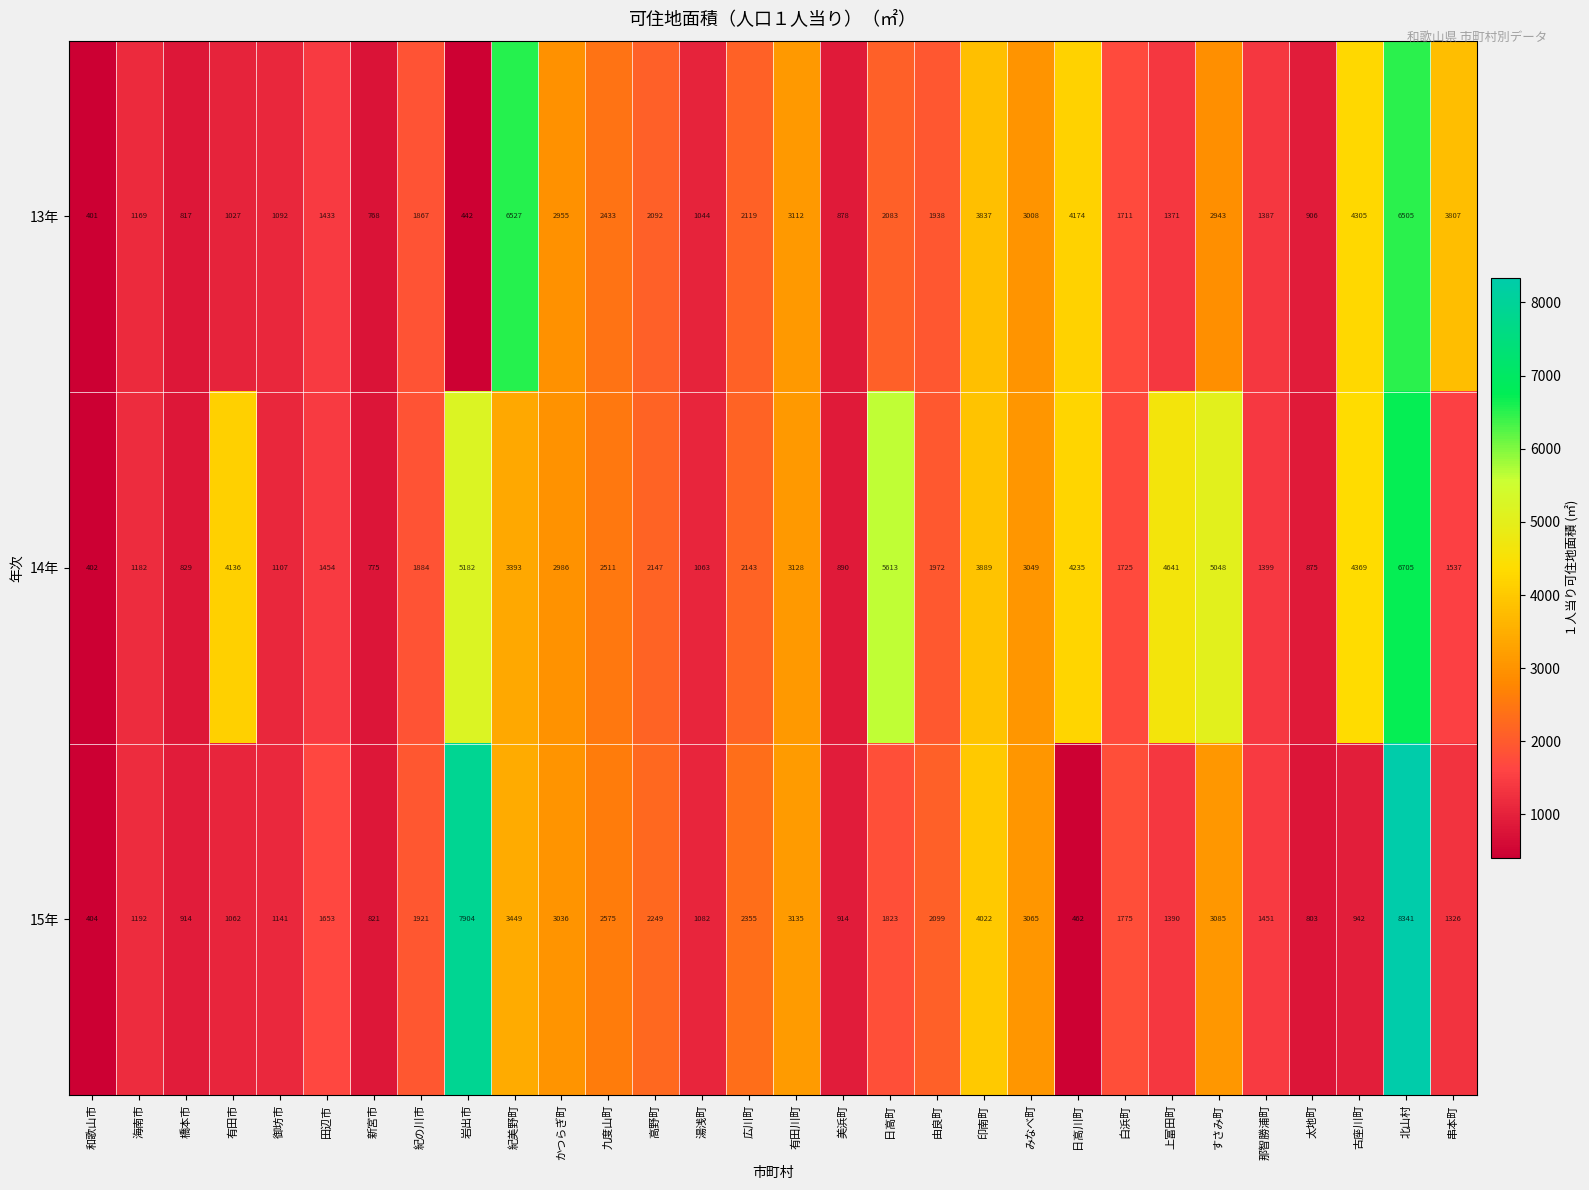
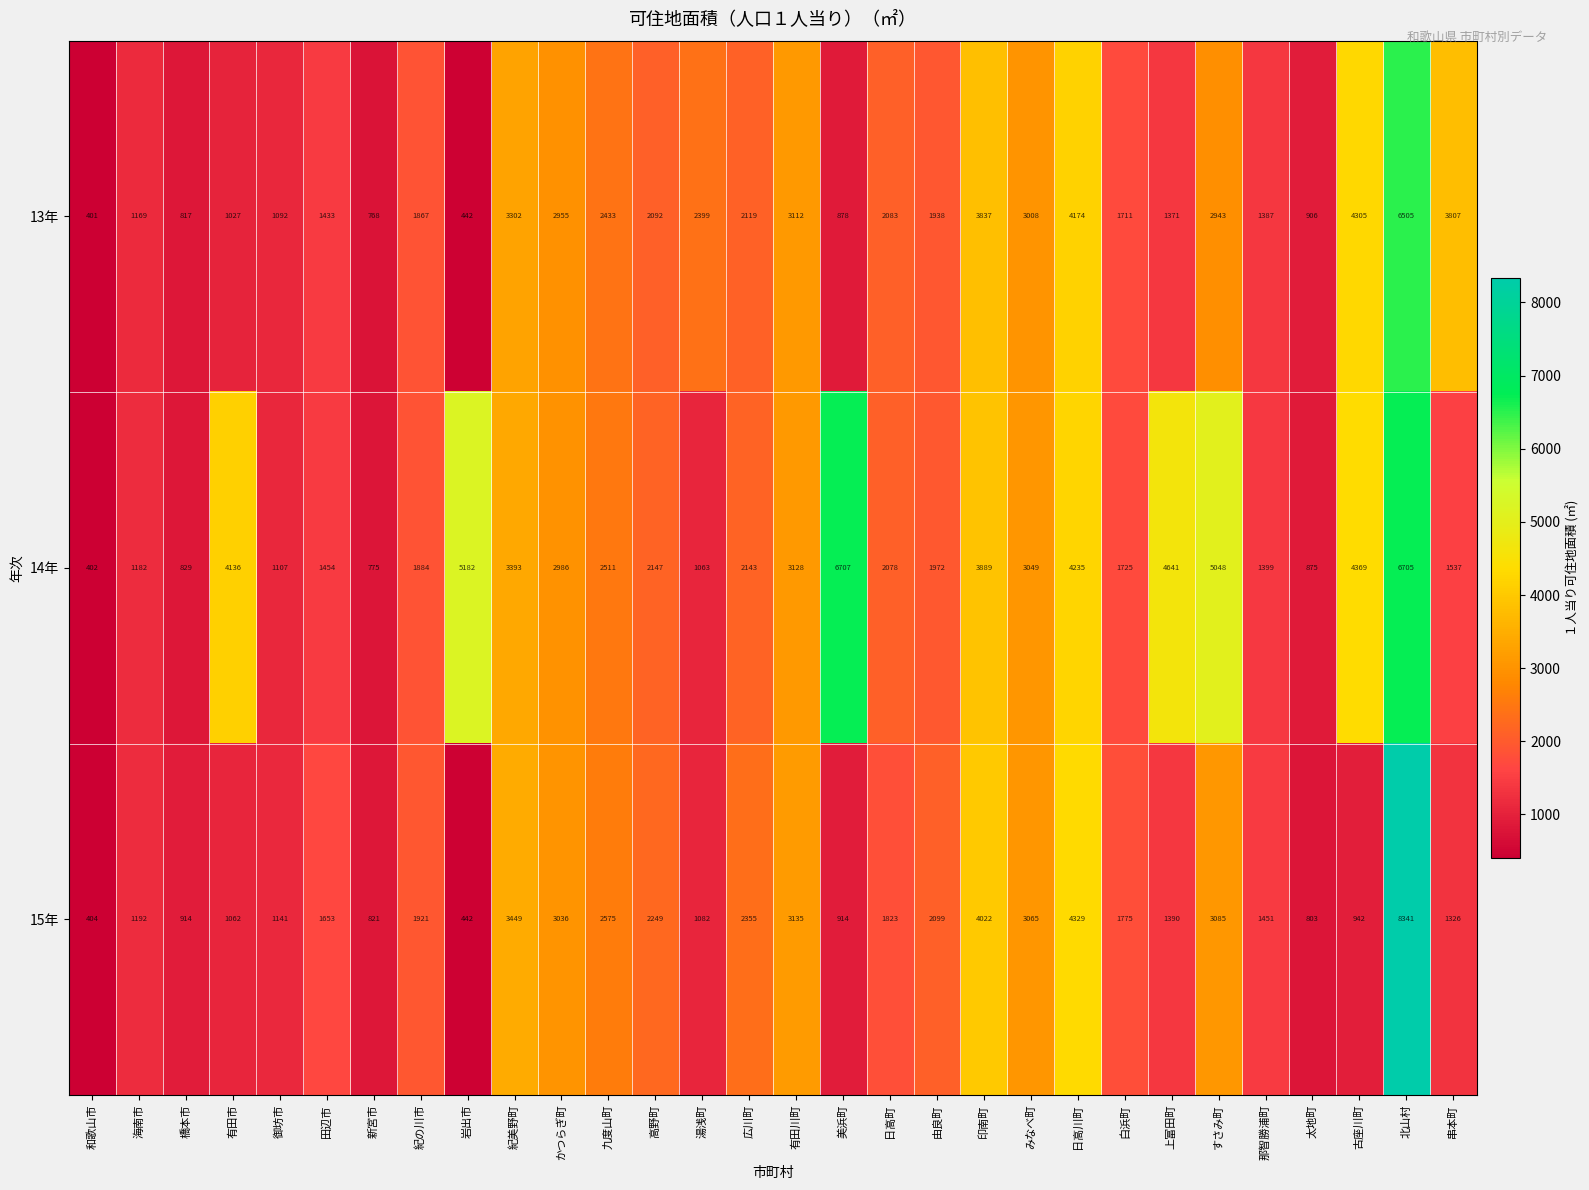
  {
    "13年": {
      "和歌山市": 401,
      "海南市": 1169,
      "橋本市": 817,
      "有田市": 1027,
      "御坊市": 1092,
      "田辺市": 1433,
      "新宮市": 768,
      "紀の川市": 1867,
      "岩出市": 442,
-     "紀美野町": 6527,
+     "紀美野町": 3302,
      "かつらぎ町": 2955,
      "九度山町": 2433,
      "高野町": 2092,
-     "湯浅町": 1044,
+     "湯浅町": 2399,
      "広川町": 2119,
      "有田川町": 3112,
      "美浜町": 878,
      "日高町": 2083,
      "由良町": 1938,
      "印南町": 3837,
      "みなべ町": 3008,
      "日高川町": 4174,
      "白浜町": 1711,
      "上富田町": 1371,
      "すさみ町": 2943,
      "那智勝浦町": 1387,
      "太地町": 906,
      "古座川町": 4305,
      "北山村": 6505,
      "串本町": 3807
    },
    "14年": {
      "和歌山市": 402,
      "海南市": 1182,
      "橋本市": 829,
      "有田市": 4136,
      "御坊市": 1107,
      "田辺市": 1454,
      "新宮市": 775,
      "紀の川市": 1884,
      "岩出市": 5182,
      "紀美野町": 3393,
      "かつらぎ町": 2986,
      "九度山町": 2511,
      "高野町": 2147,
      "湯浅町": 1063,
      "広川町": 2143,
      "有田川町": 3128,
-     "美浜町": 890,
-     "日高町": 5613,
+     "美浜町": 6707,
+     "日高町": 2078,
      "由良町": 1972,
      "印南町": 3889,
      "みなべ町": 3049,
      "日高川町": 4235,
      "白浜町": 1725,
      "上富田町": 4641,
      "すさみ町": 5048,
      "那智勝浦町": 1399,
      "太地町": 875,
      "古座川町": 4369,
      "北山村": 6705,
      "串本町": 1537
    },
    "15年": {
      "和歌山市": 404,
      "海南市": 1192,
      "橋本市": 914,
      "有田市": 1062,
      "御坊市": 1141,
      "田辺市": 1653,
      "新宮市": 821,
      "紀の川市": 1921,
-     "岩出市": 7904,
+     "岩出市": 442,
      "紀美野町": 3449,
      "かつらぎ町": 3036,
      "九度山町": 2575,
      "高野町": 2249,
      "湯浅町": 1082,
      "広川町": 2355,
      "有田川町": 3135,
      "美浜町": 914,
      "日高町": 1823,
      "由良町": 2099,
      "印南町": 4022,
      "みなべ町": 3065,
-     "日高川町": 462,
+     "日高川町": 4329,
      "白浜町": 1775,
      "上富田町": 1390,
      "すさみ町": 3085,
      "那智勝浦町": 1451,
      "太地町": 803,
      "古座川町": 942,
      "北山村": 8341,
      "串本町": 1326
    }
  }
